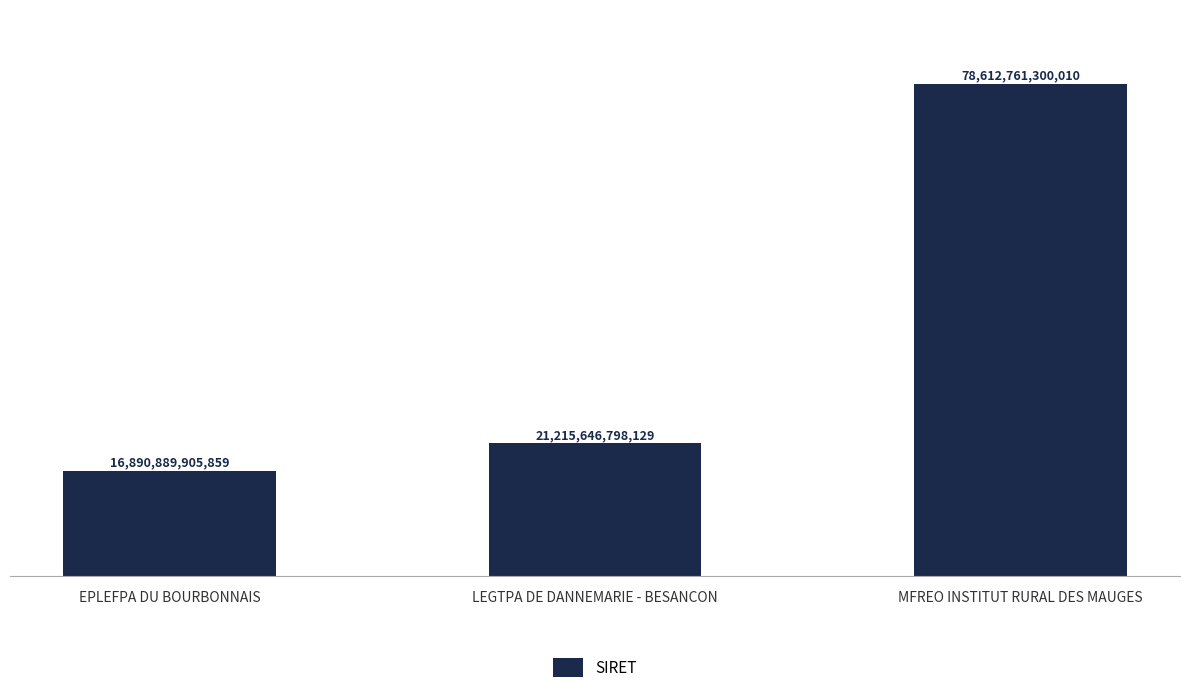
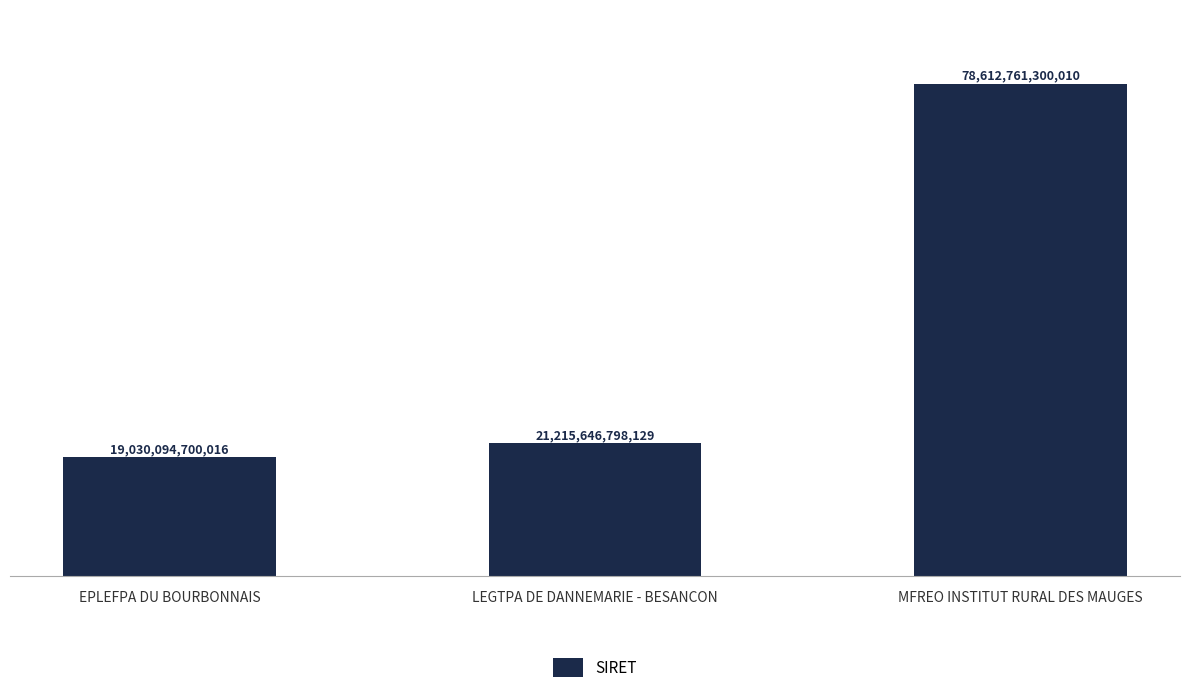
  {
-   "EPLEFPA DU BOURBONNAIS": "16,890,889,905,859",
+   "EPLEFPA DU BOURBONNAIS": "19,030,094,700,016",
    "LEGTPA DE DANNEMARIE - BESANCON": "21,215,646,798,129",
    "MFREO INSTITUT RURAL DES MAUGES": "78,612,761,300,010"
  }
